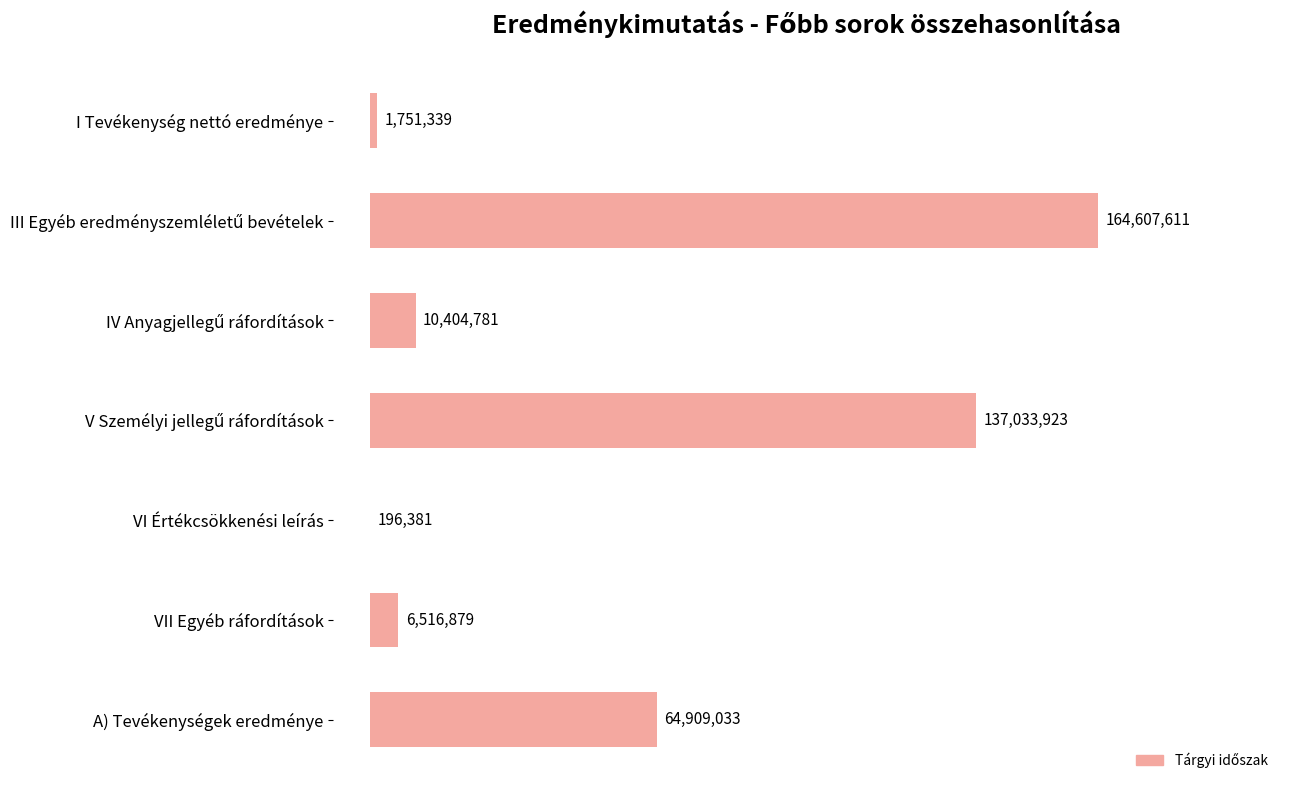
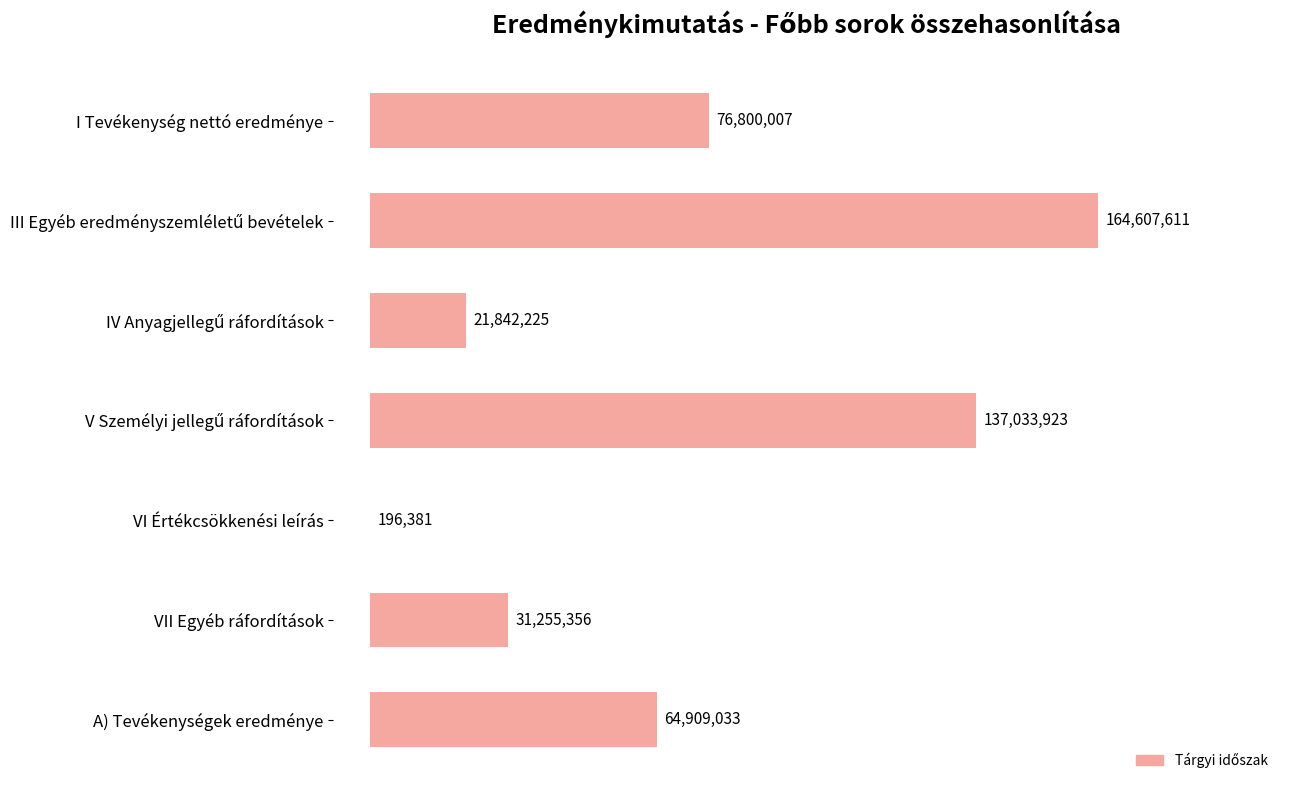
  {
-   "I Tevékenység nettó eredménye": "1,751,339",
+   "I Tevékenység nettó eredménye": "76,800,007",
    "III Egyéb eredményszemléletű bevételek": "164,607,611",
-   "IV Anyagjellegű ráfordítások": "10,404,781",
+   "IV Anyagjellegű ráfordítások": "21,842,225",
    "V Személyi jellegű ráfordítások": "137,033,923",
    "VI Értékcsökkenési leírás": "196,381",
-   "VII Egyéb ráfordítások": "6,516,879",
+   "VII Egyéb ráfordítások": "31,255,356",
    "A) Tevékenységek eredménye": "64,909,033"
  }
